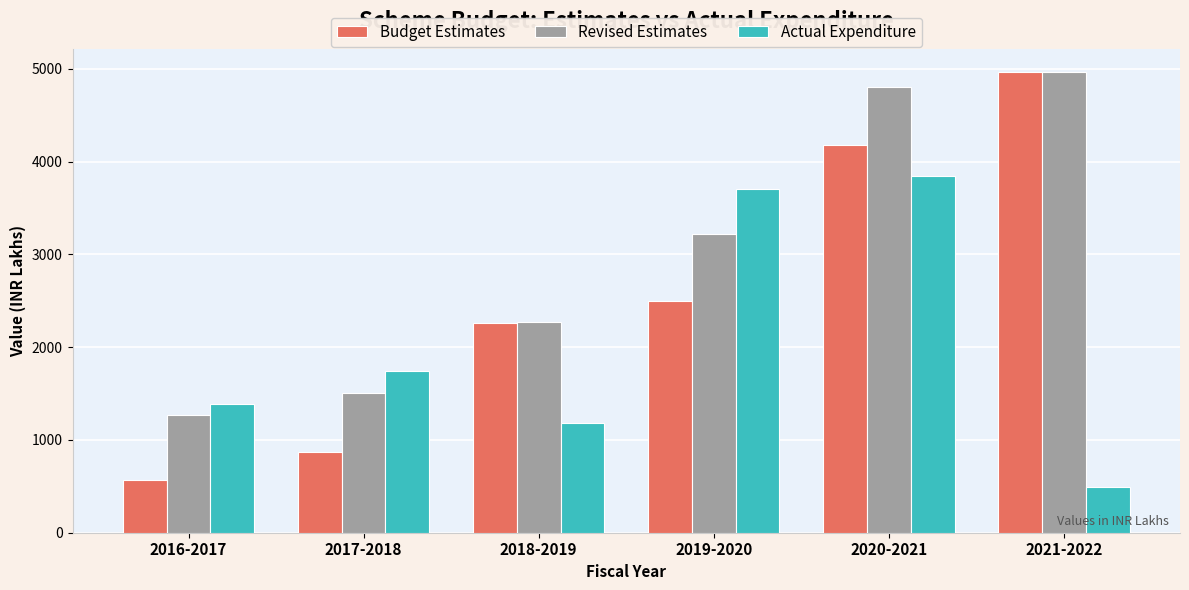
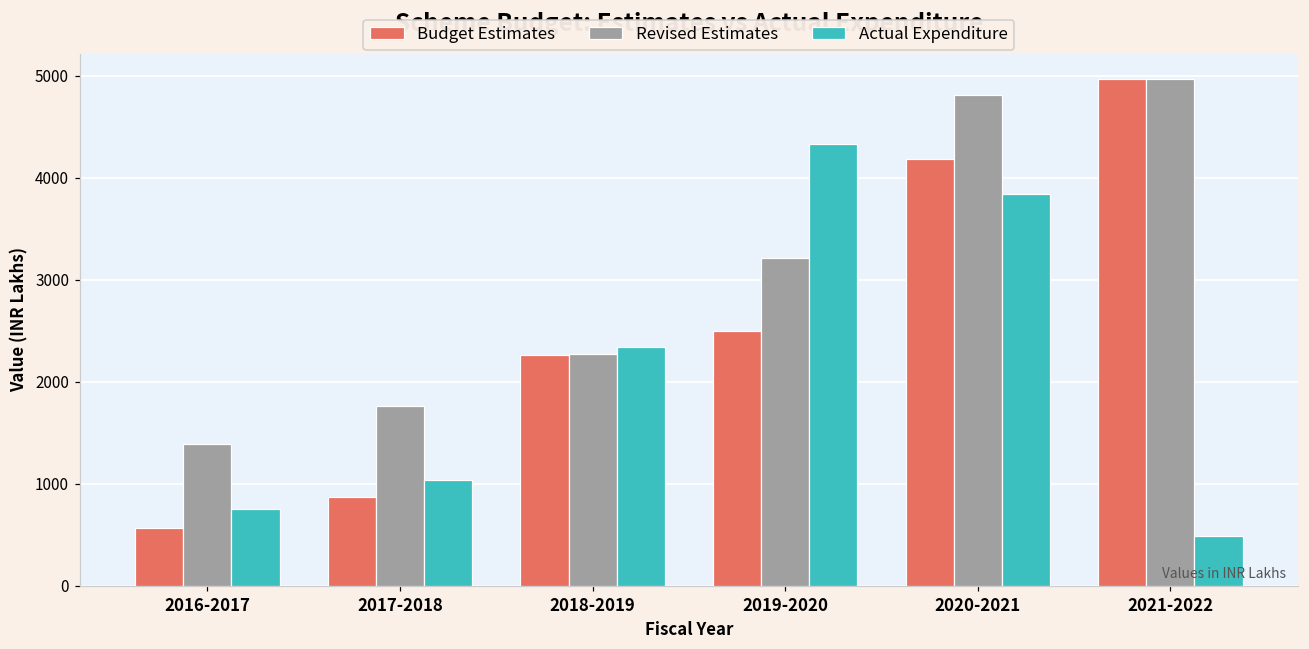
  {
    "Budget Estimates": {
      "2016-2017": 600,
      "2017-2018": 900,
      "2018-2019": 2300,
      "2019-2020": 2500,
      "2020-2021": 4200,
      "2021-2022": 5000
    },
    "Revised Estimates": {
-     "2016-2017": 1300,
-     "2017-2018": 1500,
+     "2016-2017": 1400,
+     "2017-2018": 1800,
      "2018-2019": 2300,
      "2019-2020": 3200,
      "2020-2021": 4800,
      "2021-2022": 5000
    },
    "Actual Expenditure": {
-     "2016-2017": 1400,
-     "2017-2018": 1700,
-     "2018-2019": 1200,
-     "2019-2020": 3700,
+     "2016-2017": 800,
+     "2017-2018": 1000,
+     "2018-2019": 2300,
+     "2019-2020": 4300,
      "2020-2021": 3800,
      "2021-2022": 500
    }
  }
